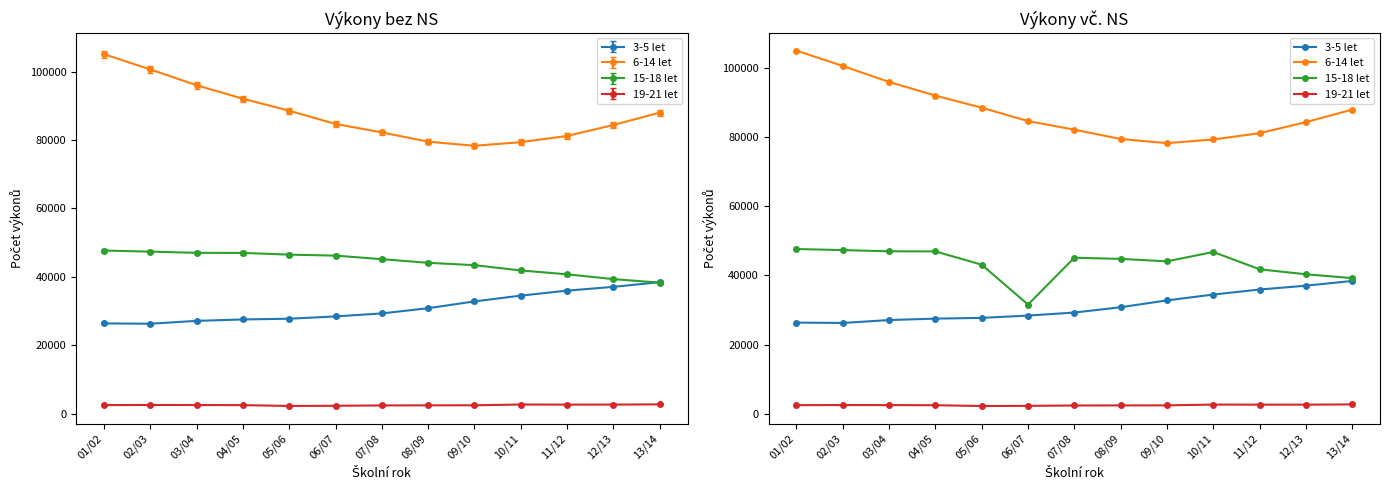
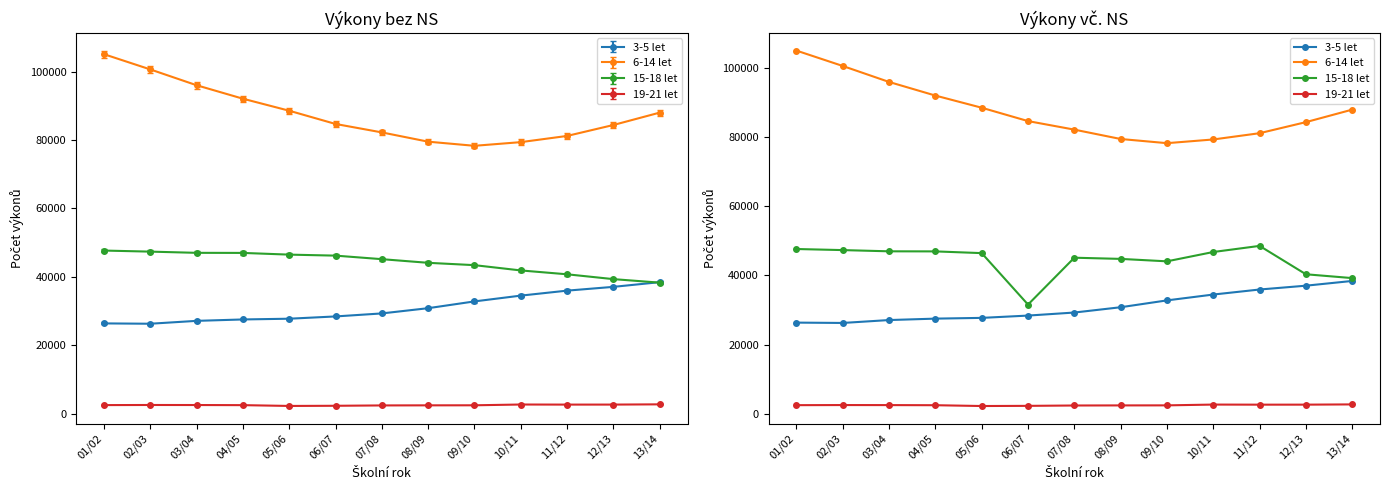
  {
    "Výkony vč. NS": {
      "3-5 let": {
        "01/02": 26000,
        "02/03": 26000,
        "03/04": 27000,
        "04/05": 28000,
        "05/06": 28000,
        "06/07": 28000,
        "07/08": 29000,
        "08/09": 31000,
        "09/10": 33000,
        "10/11": 34000,
        "11/12": 36000,
        "12/13": 37000,
        "13/14": 38000
      },
      "6-14 let": {
        "01/02": 105000,
        "02/03": 101000,
        "03/04": 96000,
        "04/05": 92000,
        "05/06": 89000,
        "06/07": 85000,
        "07/08": 82000,
        "08/09": 79000,
        "09/10": 78000,
        "10/11": 79000,
        "11/12": 81000,
        "12/13": 84000,
        "13/14": 88000
      },
      "15-18 let": {
        "01/02": 48000,
        "02/03": 47000,
        "03/04": 47000,
        "04/05": 47000,
-       "05/06": 43000,
+       "05/06": 46000,
        "06/07": 32000,
        "07/08": 45000,
        "08/09": 45000,
        "09/10": 44000,
        "10/11": 47000,
-       "11/12": 42000,
+       "11/12": 49000,
        "12/13": 40000,
        "13/14": 39000
      },
      "19-21 let": {
        "01/02": 2000,
        "02/03": 3000,
        "03/04": 2000,
        "04/05": 2000,
        "05/06": 2000,
        "06/07": 2000,
        "07/08": 2000,
        "08/09": 2000,
        "09/10": 2000,
        "10/11": 3000,
        "11/12": 3000,
        "12/13": 3000,
        "13/14": 3000
      }
    }
  }
